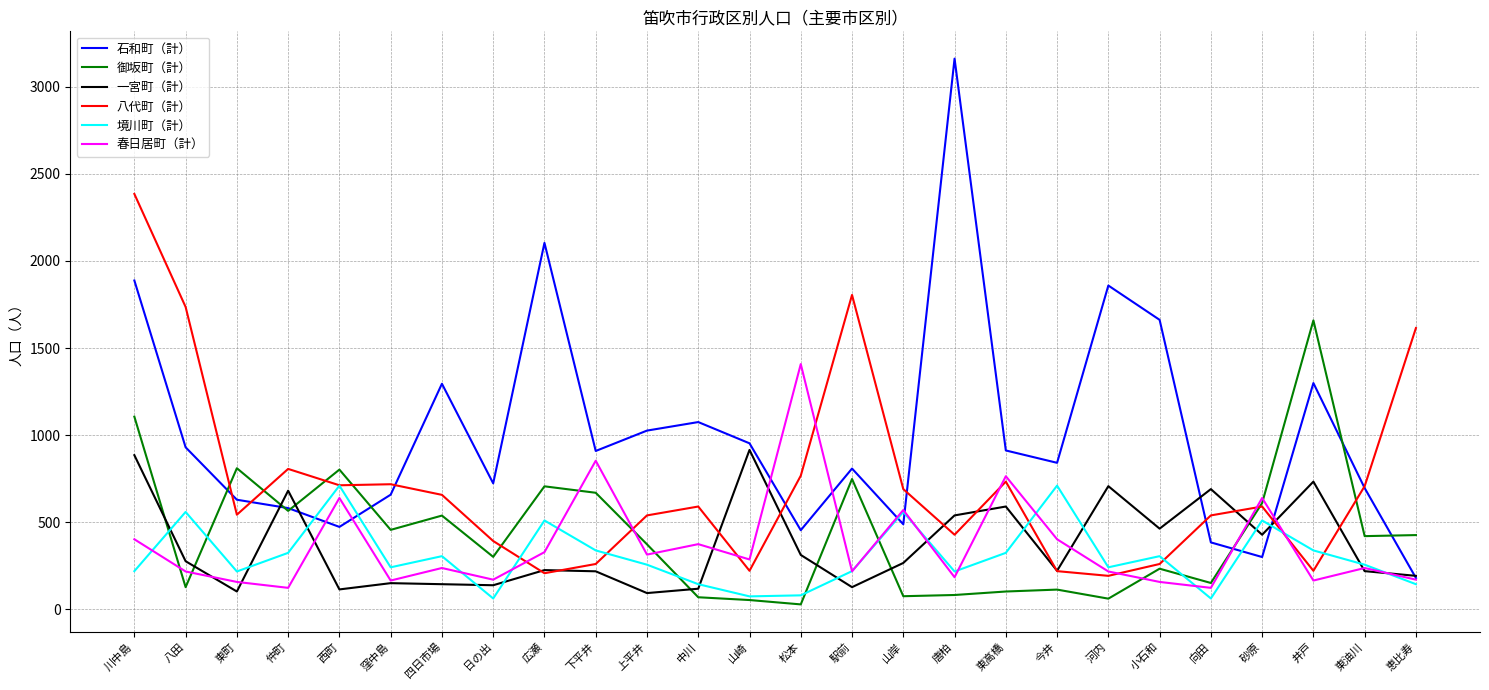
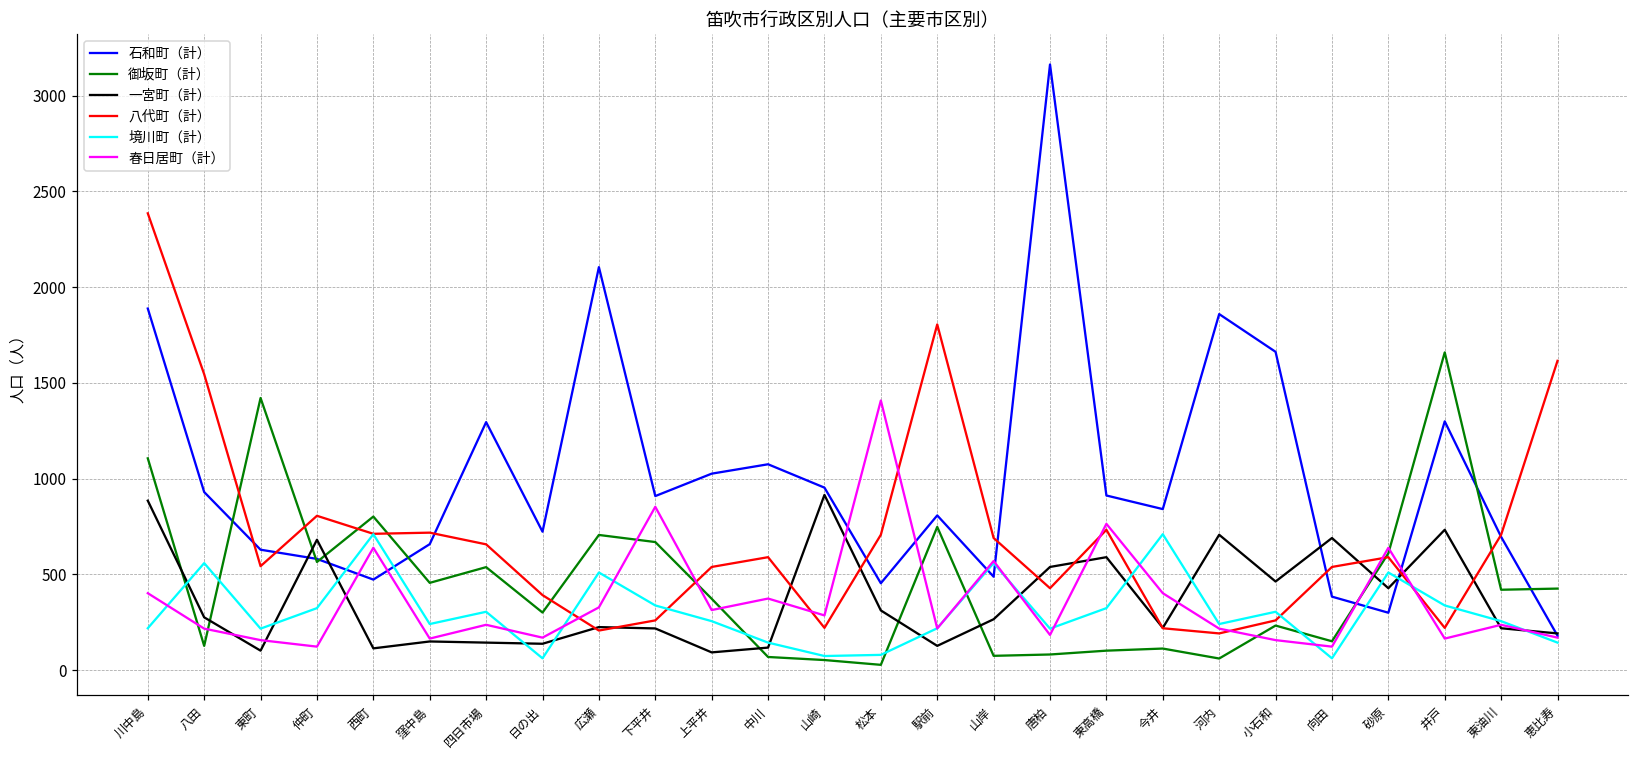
  {
    "石和町（計）": {
      "川中島": 1890,
      "八田": 930,
      "東町": 630,
      "仲町": 580,
      "西町": 470,
      "窪中島": 660,
      "四日市場": 1300,
      "日の出": 720,
      "広瀬": 2100,
      "下平井": 910,
      "上平井": 1030,
      "中川": 1080,
      "山崎": 950,
      "松本": 450,
      "駅前": 810,
      "山岸": 490,
      "唐柏": 3160,
      "東高橋": 910,
      "今井": 840,
      "河内": 1860,
      "小石和": 1660,
      "向田": 380,
      "砂原": 300,
      "井戸": 1300
    },
    "御坂町（計）": {
      "川中島": 1110,
      "八田": 130,
-     "東町": 810,
+     "東町": 1420,
      "仲町": 570,
      "西町": 800,
      "窪中島": 460,
      "四日市場": 540,
      "日の出": 300,
      "広瀬": 710,
      "下平井": 670,
      "上平井": 370,
      "中川": 70,
      "山崎": 50,
      "松本": 30,
      "駅前": 750,
      "山岸": 80,
      "唐柏": 80,
      "東高橋": 100,
      "今井": 110,
      "河内": 60,
      "小石和": 230,
      "向田": 150,
      "砂原": 610,
      "井戸": 1660,
      "東油川": 420,
      "恵比寿": 430
    },
    "一宮町（計）": {
      "川中島": 890,
      "八田": 280,
      "東町": 100,
      "仲町": 680,
      "西町": 110,
      "窪中島": 150,
      "四日市場": 140,
      "日の出": 140,
      "広瀬": 230,
      "下平井": 220,
      "上平井": 90,
      "中川": 120,
      "山崎": 920,
      "松本": 310,
      "駅前": 130,
      "山岸": 270,
      "唐柏": 540,
      "東高橋": 590,
      "河内": 710,
      "小石和": 460,
      "向田": 690,
      "砂原": 430,
      "井戸": 730,
      "東油川": 220
    },
    "八代町（計）": {
      "川中島": 2390,
-     "八田": 1740,
+     "八田": 1550,
      "東町": 540,
      "仲町": 810,
      "窪中島": 720,
      "四日市場": 660,
      "日の出": 390,
      "広瀬": 210,
      "下平井": 260,
      "上平井": 540,
      "中川": 590,
      "山崎": 220,
-     "松本": 770,
+     "松本": 710,
      "駅前": 1810,
      "山岸": 690,
      "唐柏": 430,
      "東高橋": 730,
      "河内": 190,
      "小石和": 260,
      "向田": 540,
      "砂原": 590,
      "井戸": 220,
      "恵比寿": 1620
    },
    "境川町（計）": {
      "川中島": 220,
      "八田": 560,
      "東町": 220,
      "仲町": 320,
      "窪中島": 240,
      "四日市場": 310,
      "日の出": 60,
      "広瀬": 510,
      "下平井": 340,
      "上平井": 260,
      "中川": 140,
      "山崎": 70,
      "松本": 80,
      "唐柏": 220,
      "東高橋": 320,
      "今井": 710,
      "河内": 240,
      "小石和": 310,
      "向田": 60,
      "砂原": 510,
      "井戸": 340,
      "東油川": 260,
      "恵比寿": 140
    },
    "春日居町（計）": {
      "川中島": 400,
      "八田": 220,
      "東町": 160,
      "仲町": 120,
      "西町": 640,
      "窪中島": 170,
      "四日市場": 240,
      "日の出": 170,
      "広瀬": 330,
      "下平井": 850,
      "上平井": 310,
      "中川": 370,
      "山崎": 290,
      "松本": 1410,
      "唐柏": 180,
      "東高橋": 760,
      "今井": 400,
      "河内": 220,
      "小石和": 160,
      "向田": 120,
      "砂原": 640,
      "井戸": 170,
      "東油川": 240
    }
  }
